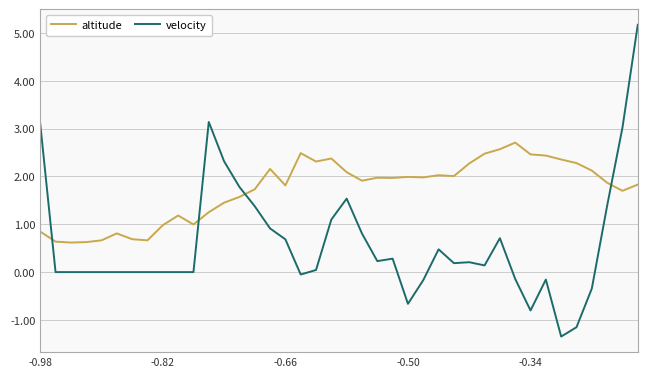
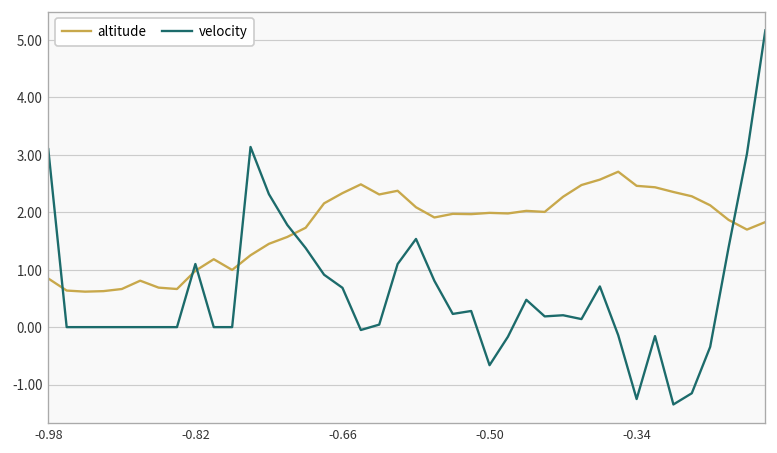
  {
    "altitude": {
      "-0.98": 0.8,
      "-0.82": 1.0,
-     "-0.66": 1.8,
+     "-0.66": 2.3,
      "-0.50": 2.0,
      "-0.34": 2.5
    },
    "velocity": {
      "-0.98": 3.1,
-     "-0.82": 0.0,
+     "-0.82": 1.1,
      "-0.66": 0.7,
      "-0.50": -0.7,
-     "-0.34": -0.8
+     "-0.34": -1.3
    }
  }
